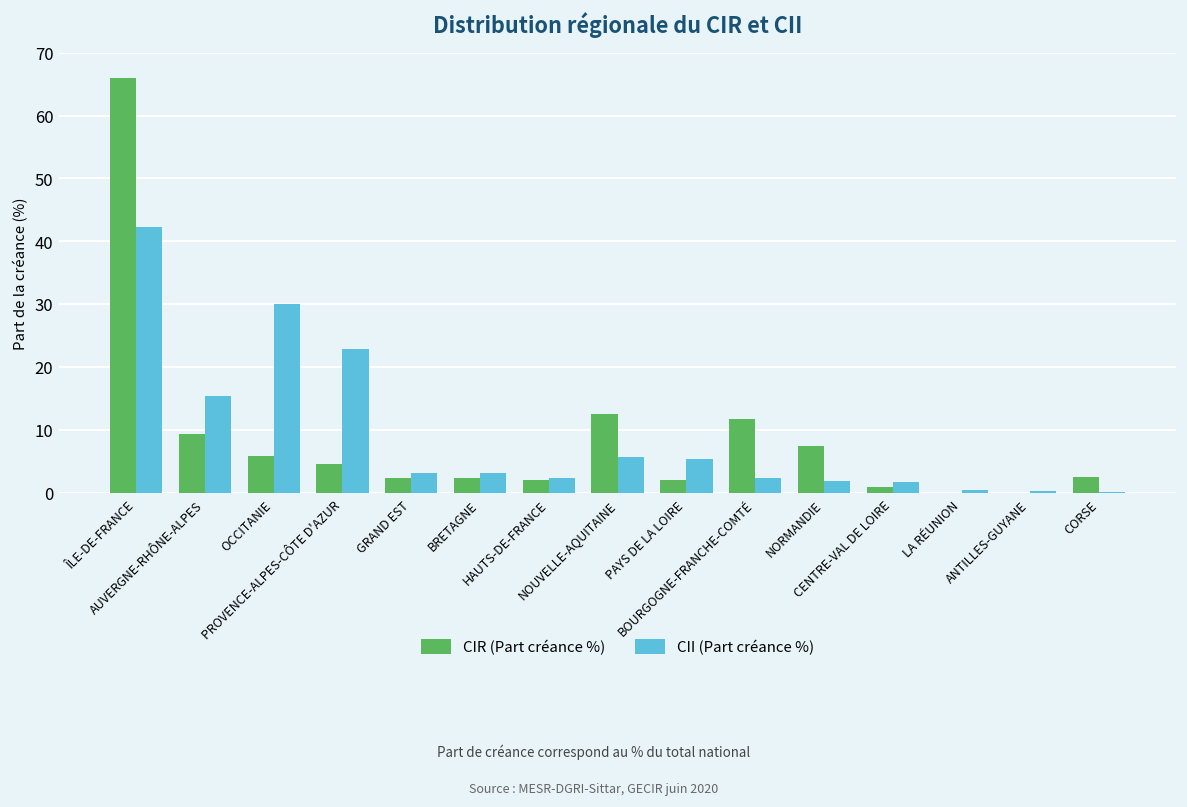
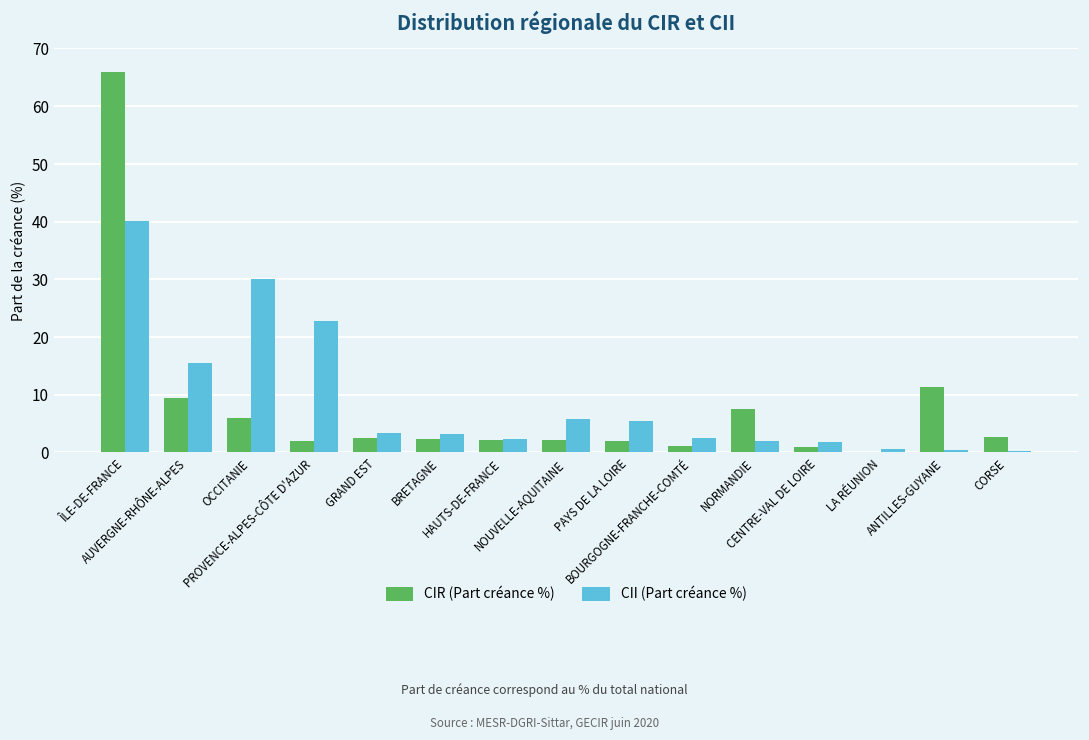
  {
    "CIR (Part créance %)": {
      "ÎLE-DE-FRANCE": 66,
      "AUVERGNE-RHÔNE-ALPES": 9,
      "OCCITANIE": 6,
-     "PROVENCE-ALPES-CÔTE D'AZUR": 5,
+     "PROVENCE-ALPES-CÔTE D'AZUR": 2,
      "GRAND EST": 2,
      "BRETAGNE": 2,
      "HAUTS-DE-FRANCE": 2,
-     "NOUVELLE-AQUITAINE": 13,
+     "NOUVELLE-AQUITAINE": 2,
      "PAYS DE LA LOIRE": 2,
-     "BOURGOGNE-FRANCHE-COMTÉ": 12,
+     "BOURGOGNE-FRANCHE-COMTÉ": 1,
      "NORMANDIE": 8,
      "CENTRE-VAL DE LOIRE": 1,
-     "ANTILLES-GUYANE": 0,
+     "ANTILLES-GUYANE": 11,
      "CORSE": 3
    },
    "CII (Part créance %)": {
-     "ÎLE-DE-FRANCE": 42,
+     "ÎLE-DE-FRANCE": 40,
      "AUVERGNE-RHÔNE-ALPES": 15,
      "OCCITANIE": 30,
      "PROVENCE-ALPES-CÔTE D'AZUR": 23,
      "GRAND EST": 3,
      "BRETAGNE": 3,
      "HAUTS-DE-FRANCE": 2,
      "NOUVELLE-AQUITAINE": 6,
      "PAYS DE LA LOIRE": 5,
      "BOURGOGNE-FRANCHE-COMTÉ": 2,
      "NORMANDIE": 2,
      "CENTRE-VAL DE LOIRE": 2,
      "LA RÉUNION": 1
    }
  }
